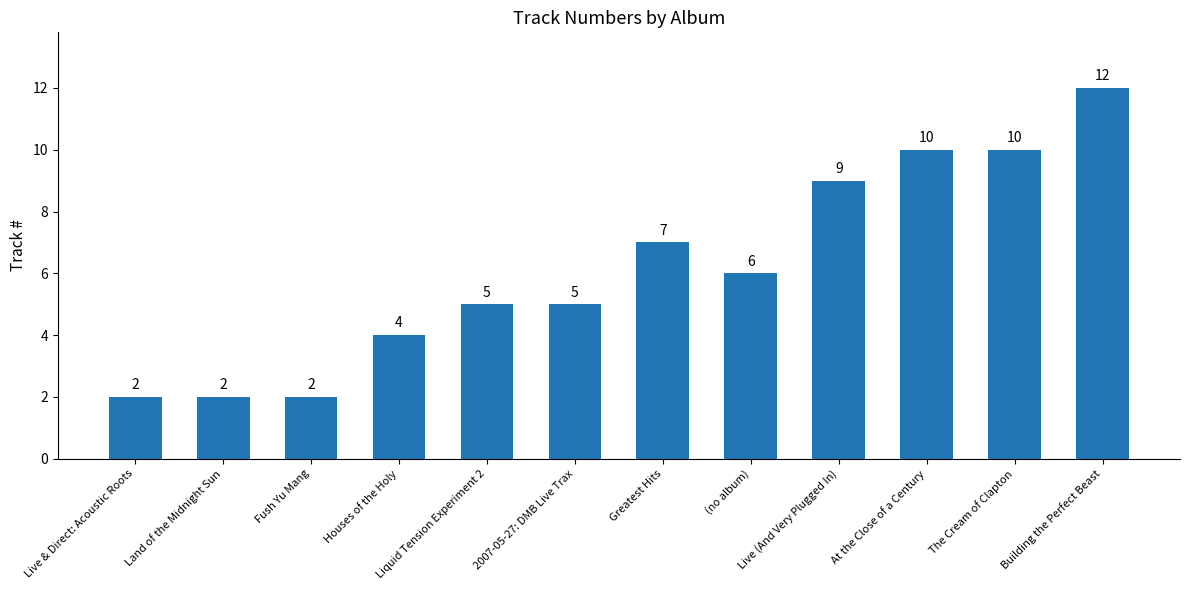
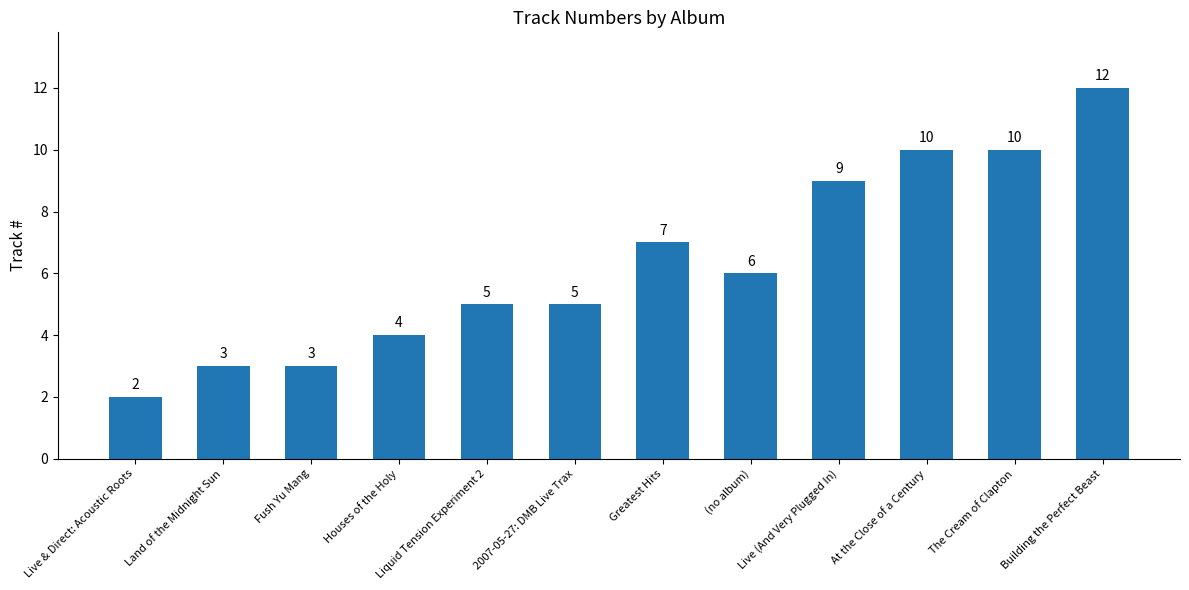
  {
    "Live & Direct: Acoustic Roots": 2,
-   "Land of the Midnight Sun": 2,
-   "Fush Yu Mang": 2,
+   "Land of the Midnight Sun": 3,
+   "Fush Yu Mang": 3,
    "Houses of the Holy": 4,
    "Liquid Tension Experiment 2": 5,
    "2007-05-27: DMB Live Trax": 5,
    "Greatest Hits": 7,
    "(no album)": 6,
    "Live (And Very Plugged In)": 9,
    "At the Close of a Century": 10,
    "The Cream of Clapton": 10,
    "Building the Perfect Beast": 12
  }
